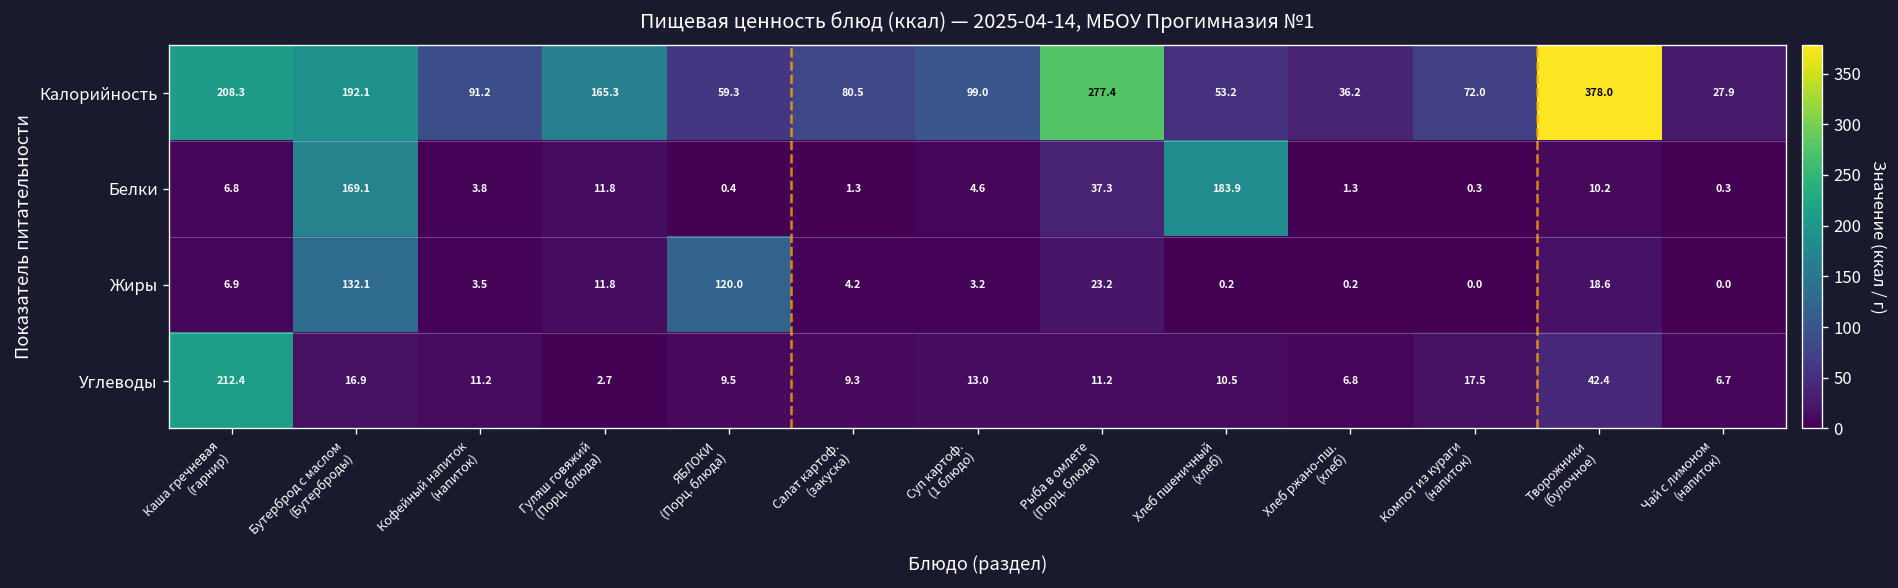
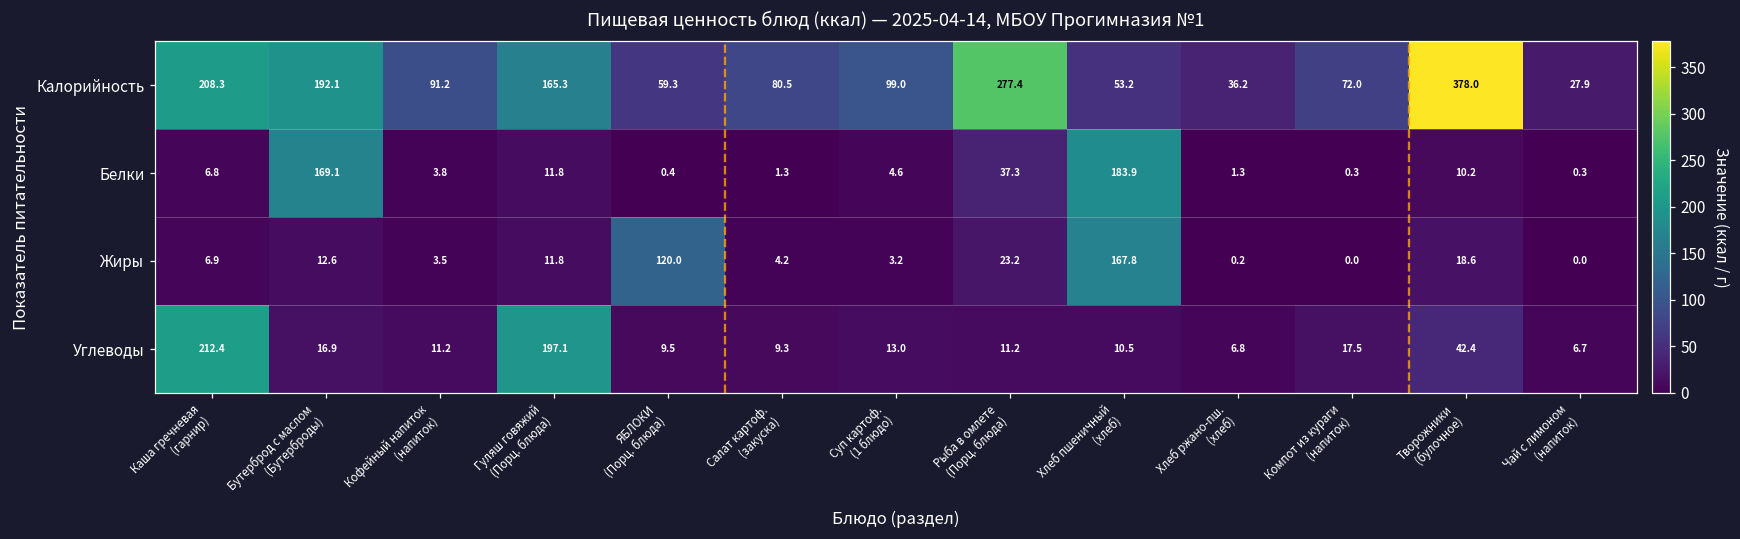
  {
    "Калорийность": {
      "Каша гречневая (гарнир)": 208.3,
      "Бутерброд с маслом (Бутерброды)": 192.1,
      "Кофейный напиток (напиток)": 91.2,
      "Гуляш говяжий (Порц. блюда)": 165.3,
      "ЯБЛОКИ (Порц. блюда)": 59.3,
      "Салат картоф. (закуска)": 80.5,
      "Суп картоф. (1 блюдо)": 99.0,
      "Рыба в омлете (Порц. блюда)": 277.4,
      "Хлеб пшеничный (хлеб)": 53.2,
      "Хлеб ржано-пш. (хлеб)": 36.2,
      "Компот из кураги (напиток)": 72.0,
      "Творожники (булочное)": 378.0,
      "Чай с лимоном (напиток)": 27.9
    },
    "Белки": {
      "Каша гречневая (гарнир)": 6.8,
      "Бутерброд с маслом (Бутерброды)": 169.1,
      "Кофейный напиток (напиток)": 3.8,
      "Гуляш говяжий (Порц. блюда)": 11.8,
      "ЯБЛОКИ (Порц. блюда)": 0.4,
      "Салат картоф. (закуска)": 1.3,
      "Суп картоф. (1 блюдо)": 4.6,
      "Рыба в омлете (Порц. блюда)": 37.3,
      "Хлеб пшеничный (хлеб)": 183.9,
      "Хлеб ржано-пш. (хлеб)": 1.3,
      "Компот из кураги (напиток)": 0.3,
      "Творожники (булочное)": 10.2,
      "Чай с лимоном (напиток)": 0.3
    },
    "Жиры": {
      "Каша гречневая (гарнир)": 6.9,
-     "Бутерброд с маслом (Бутерброды)": 132.1,
+     "Бутерброд с маслом (Бутерброды)": 12.6,
      "Кофейный напиток (напиток)": 3.5,
      "Гуляш говяжий (Порц. блюда)": 11.8,
      "ЯБЛОКИ (Порц. блюда)": 120.0,
      "Салат картоф. (закуска)": 4.2,
      "Суп картоф. (1 блюдо)": 3.2,
      "Рыба в омлете (Порц. блюда)": 23.2,
-     "Хлеб пшеничный (хлеб)": 0.2,
+     "Хлеб пшеничный (хлеб)": 167.8,
      "Хлеб ржано-пш. (хлеб)": 0.2,
      "Компот из кураги (напиток)": 0.0,
      "Творожники (булочное)": 18.6,
      "Чай с лимоном (напиток)": 0.0
    },
    "Углеводы": {
      "Каша гречневая (гарнир)": 212.4,
      "Бутерброд с маслом (Бутерброды)": 16.9,
      "Кофейный напиток (напиток)": 11.2,
-     "Гуляш говяжий (Порц. блюда)": 2.7,
+     "Гуляш говяжий (Порц. блюда)": 197.1,
      "ЯБЛОКИ (Порц. блюда)": 9.5,
      "Салат картоф. (закуска)": 9.3,
      "Суп картоф. (1 блюдо)": 13.0,
      "Рыба в омлете (Порц. блюда)": 11.2,
      "Хлеб пшеничный (хлеб)": 10.5,
      "Хлеб ржано-пш. (хлеб)": 6.8,
      "Компот из кураги (напиток)": 17.5,
      "Творожники (булочное)": 42.4,
      "Чай с лимоном (напиток)": 6.7
    }
  }
